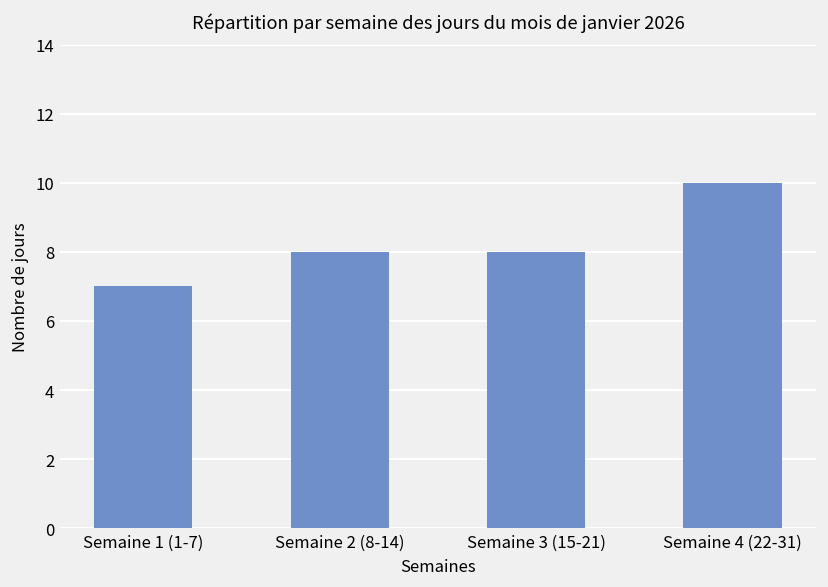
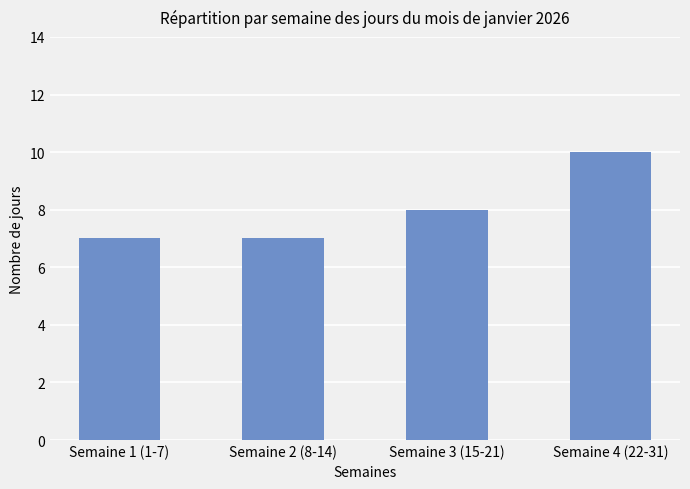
  {
    "Semaine 1 (1-7)": 7,
-   "Semaine 2 (8-14)": 8,
+   "Semaine 2 (8-14)": 7,
    "Semaine 3 (15-21)": 8,
    "Semaine 4 (22-31)": 10
  }
